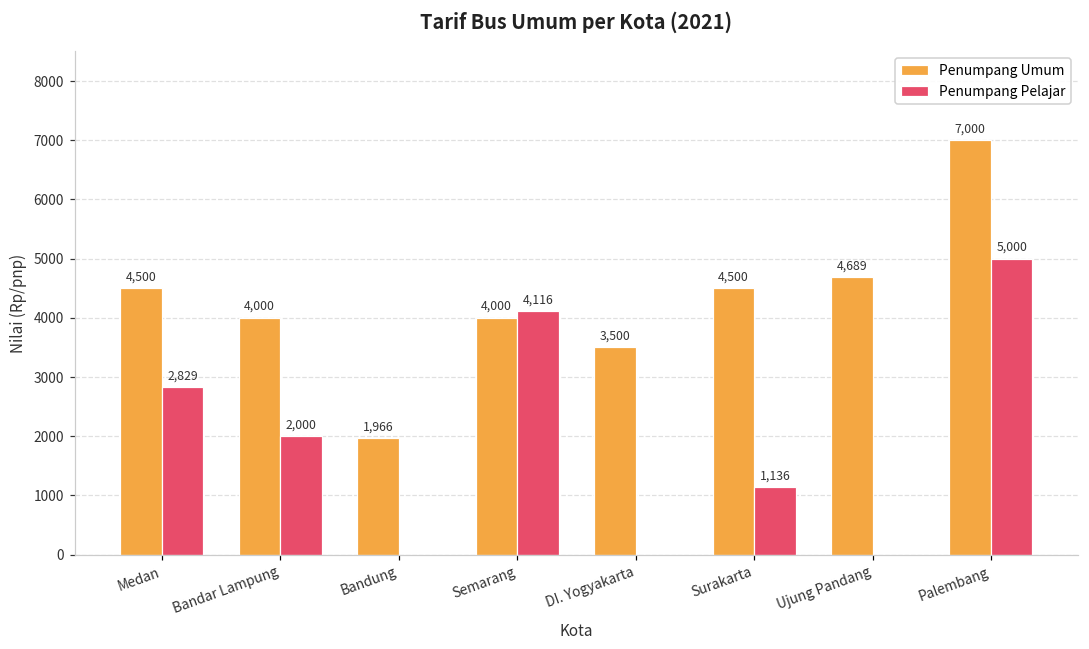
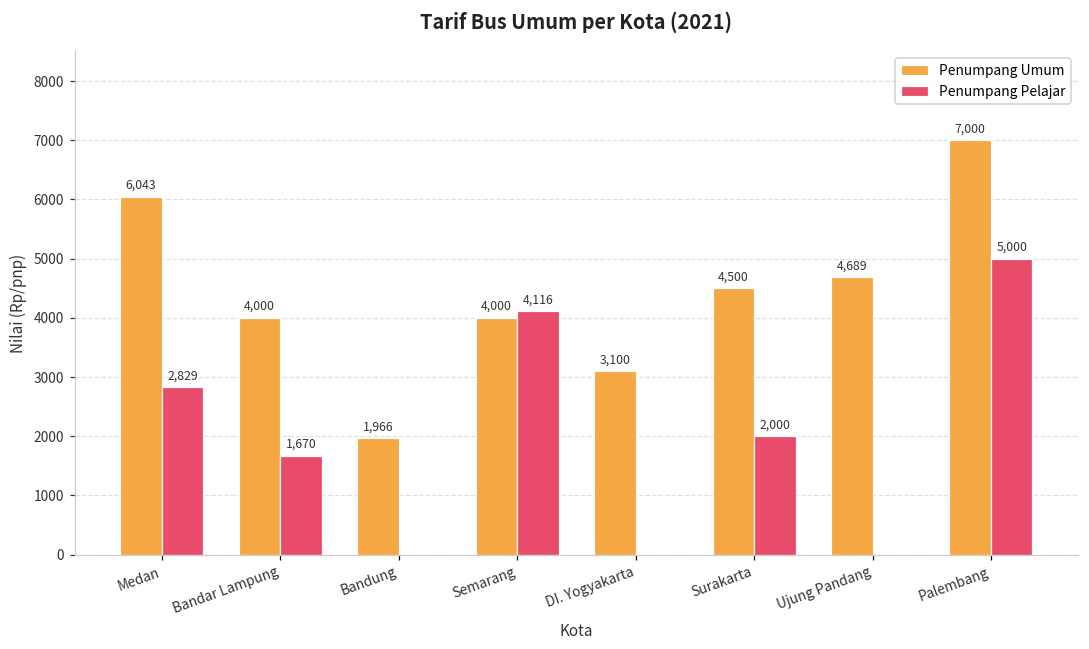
  {
    "Penumpang Umum": {
-     "Medan": "4,500",
+     "Medan": "6,043",
      "Bandar Lampung": "4,000",
      "Semarang": "4,000",
-     "DI. Yogyakarta": "3,500",
+     "DI. Yogyakarta": "3,100",
      "Surakarta": "4,500",
      "Ujung Pandang": "4,689",
      "Palembang": "7,000"
    },
    "Penumpang Pelajar": {
-     "Bandar Lampung": "2,000",
+     "Bandar Lampung": "1,670",
      "Semarang": "4,116",
-     "Surakarta": "1,136",
+     "Surakarta": "2,000",
      "Palembang": "5,000"
    }
  }
